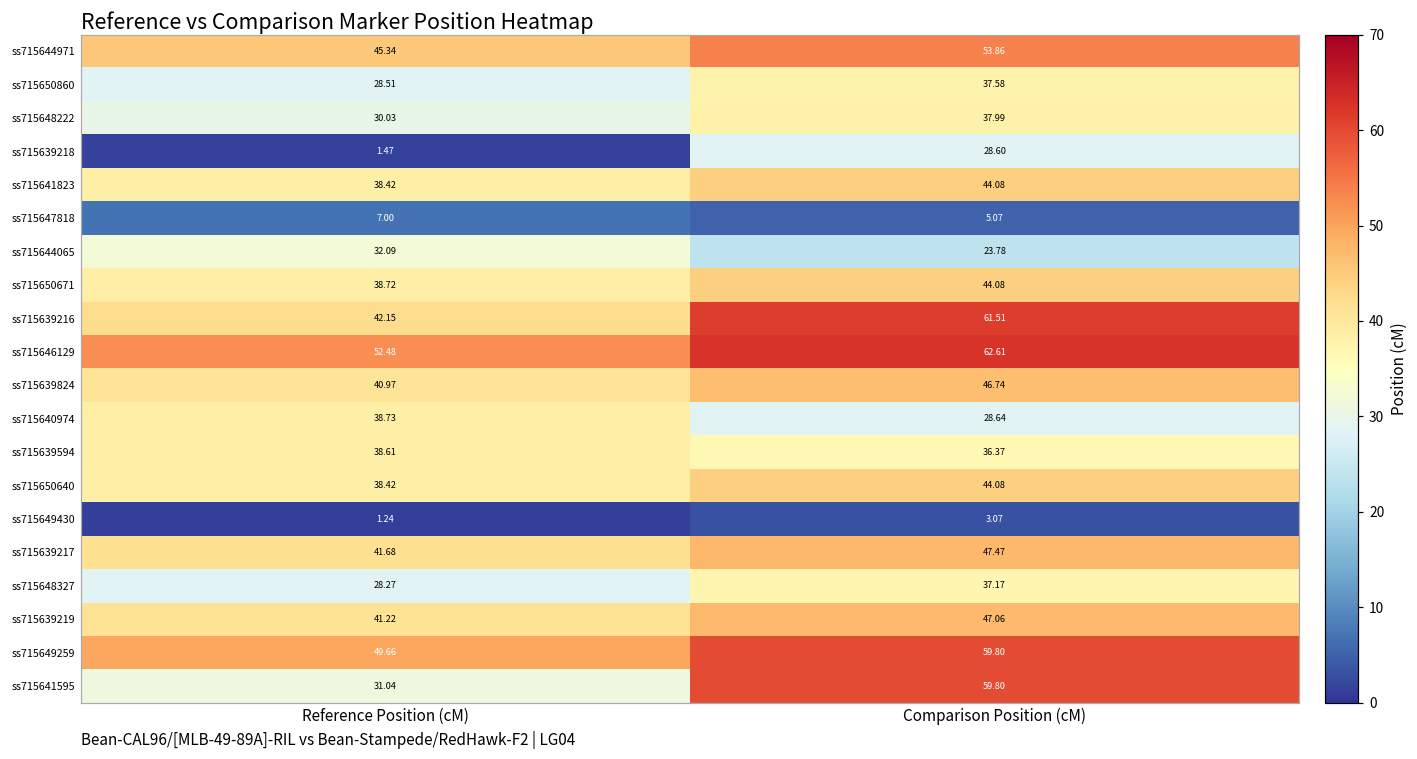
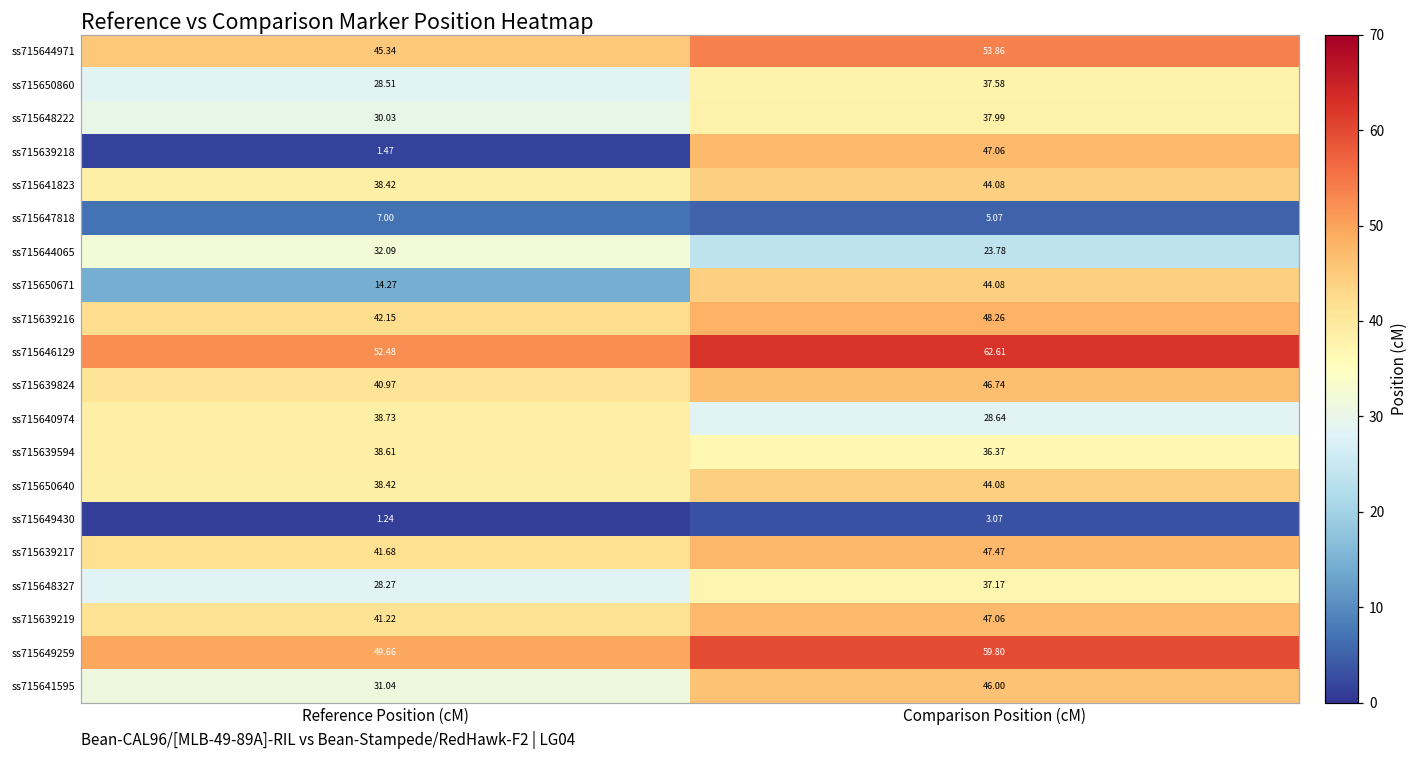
  {
    "ss715644971": {
      "Reference Position (cM)": 45.34,
      "Comparison Position (cM)": 53.86
    },
    "ss715650860": {
      "Reference Position (cM)": 28.51,
      "Comparison Position (cM)": 37.58
    },
    "ss715648222": {
      "Reference Position (cM)": 30.03,
      "Comparison Position (cM)": 37.99
    },
    "ss715639218": {
      "Reference Position (cM)": 1.47,
-     "Comparison Position (cM)": 28.60
+     "Comparison Position (cM)": 47.06
    },
    "ss715641823": {
      "Reference Position (cM)": 38.42,
      "Comparison Position (cM)": 44.08
    },
    "ss715647818": {
      "Reference Position (cM)": 7.00,
      "Comparison Position (cM)": 5.07
    },
    "ss715644065": {
      "Reference Position (cM)": 32.09,
      "Comparison Position (cM)": 23.78
    },
    "ss715650671": {
-     "Reference Position (cM)": 38.72,
+     "Reference Position (cM)": 14.27,
      "Comparison Position (cM)": 44.08
    },
    "ss715639216": {
      "Reference Position (cM)": 42.15,
-     "Comparison Position (cM)": 61.51
+     "Comparison Position (cM)": 48.26
    },
    "ss715646129": {
      "Reference Position (cM)": 52.48,
      "Comparison Position (cM)": 62.61
    },
    "ss715639824": {
      "Reference Position (cM)": 40.97,
      "Comparison Position (cM)": 46.74
    },
    "ss715640974": {
      "Reference Position (cM)": 38.73,
      "Comparison Position (cM)": 28.64
    },
    "ss715639594": {
      "Reference Position (cM)": 38.61,
      "Comparison Position (cM)": 36.37
    },
    "ss715650640": {
      "Reference Position (cM)": 38.42,
      "Comparison Position (cM)": 44.08
    },
    "ss715649430": {
      "Reference Position (cM)": 1.24,
      "Comparison Position (cM)": 3.07
    },
    "ss715639217": {
      "Reference Position (cM)": 41.68,
      "Comparison Position (cM)": 47.47
    },
    "ss715648327": {
      "Reference Position (cM)": 28.27,
      "Comparison Position (cM)": 37.17
    },
    "ss715639219": {
      "Reference Position (cM)": 41.22,
      "Comparison Position (cM)": 47.06
    },
    "ss715649259": {
      "Reference Position (cM)": 49.66,
      "Comparison Position (cM)": 59.80
    },
    "ss715641595": {
      "Reference Position (cM)": 31.04,
-     "Comparison Position (cM)": 59.80
+     "Comparison Position (cM)": 46.00
    }
  }
